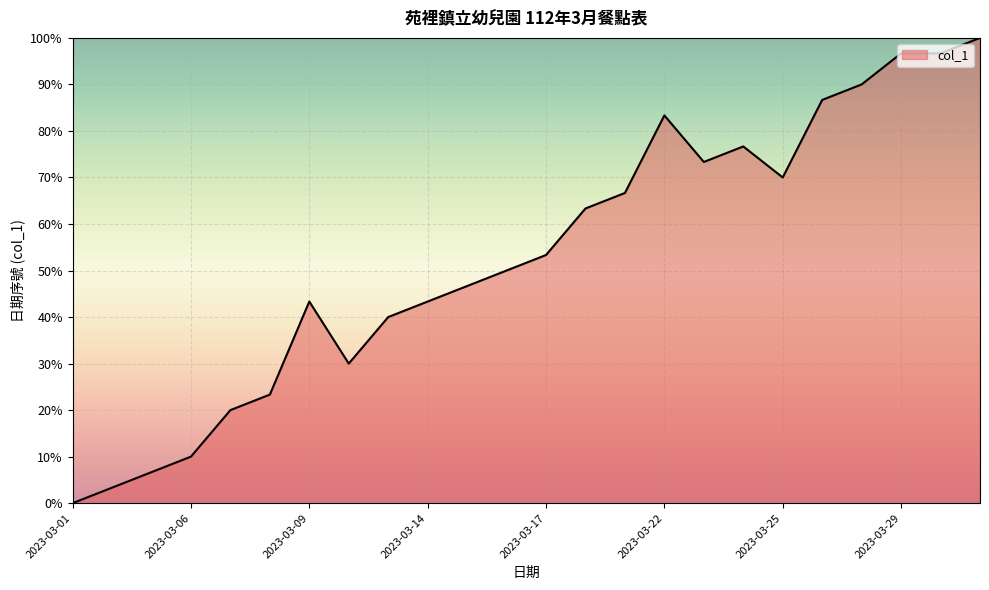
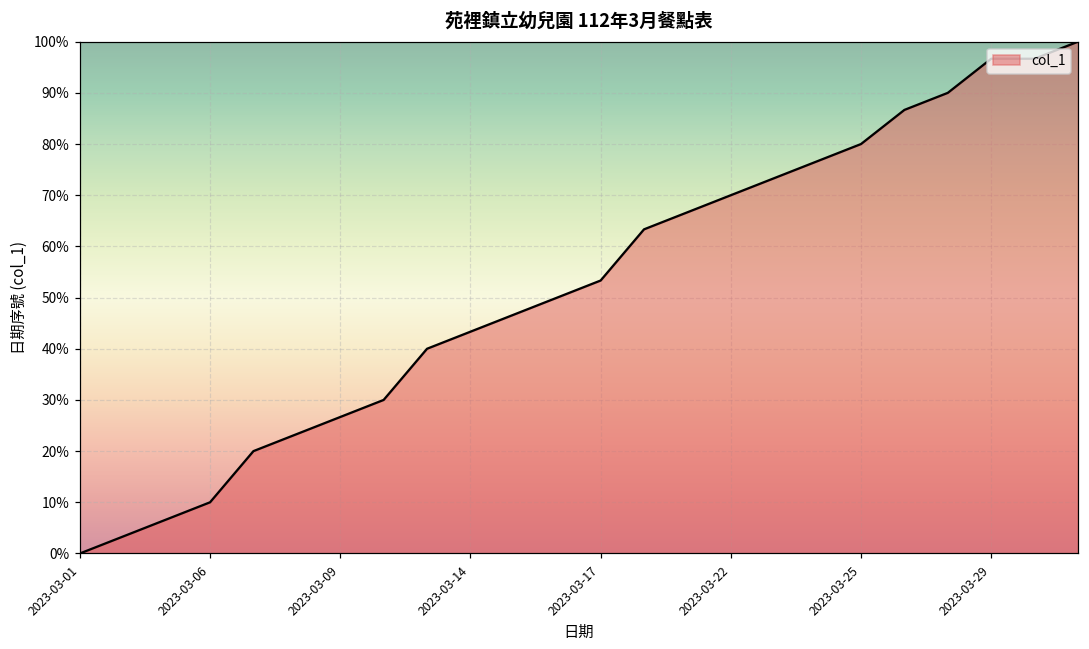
  {
    "2023-03-01": "0%",
    "2023-03-06": "10%",
-   "2023-03-09": "43%",
+   "2023-03-09": "27%",
    "2023-03-14": "43%",
    "2023-03-17": "53%",
-   "2023-03-22": "83%",
-   "2023-03-25": "70%"
+   "2023-03-22": "70%",
+   "2023-03-25": "80%"
  }
